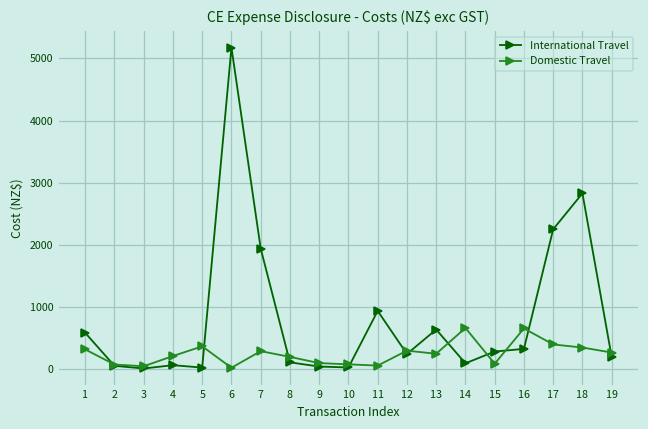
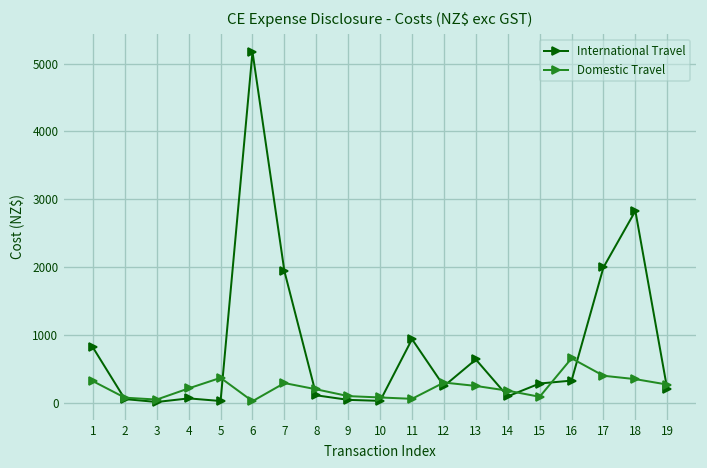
  {
    "International Travel": {
-     "1": 600,
+     "1": 800,
      "4": 100,
      "5": 0,
      "6": 5200,
      "7": 1900,
      "8": 100,
      "9": 0,
      "10": 0,
      "11": 900,
      "12": 200,
      "13": 600,
      "14": 100,
      "15": 300,
      "16": 300,
-     "17": 2300,
+     "17": 2000,
      "18": 2800,
      "19": 200
    },
    "Domestic Travel": {
      "1": 300,
      "4": 200,
      "5": 400,
      "6": 0,
      "7": 300,
      "8": 200,
      "9": 100,
      "10": 100,
      "11": 100,
      "12": 300,
      "13": 300,
-     "14": 700,
+     "14": 200,
      "15": 100,
      "16": 700,
      "17": 400,
      "18": 400,
      "19": 300
    }
  }
